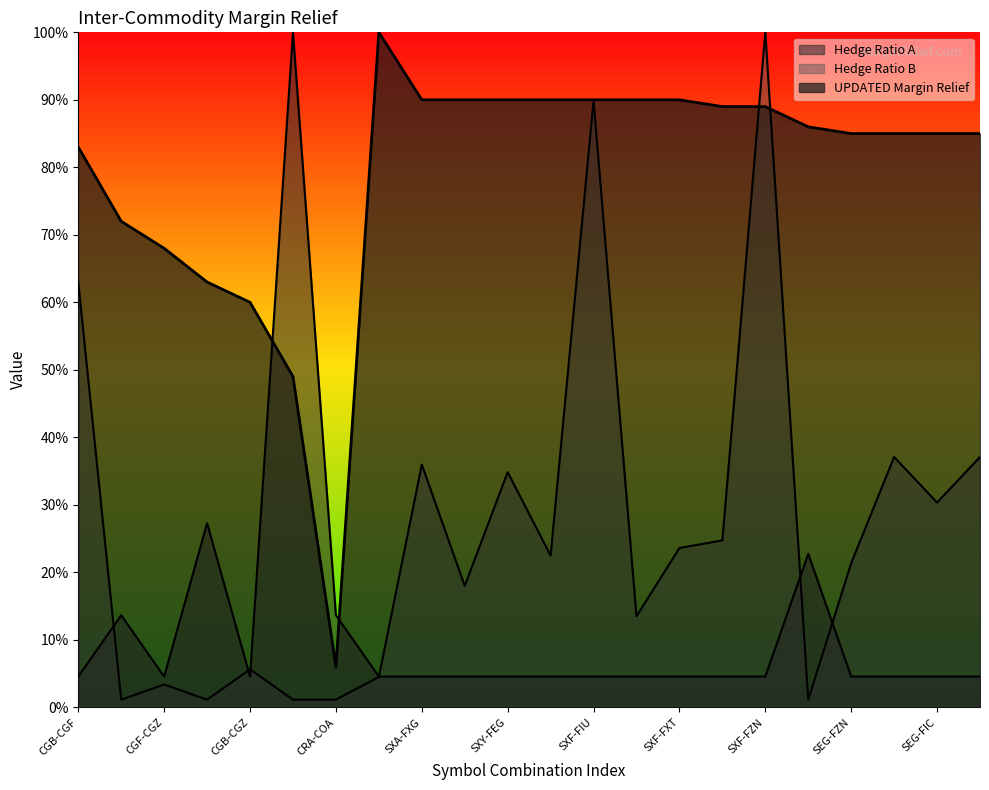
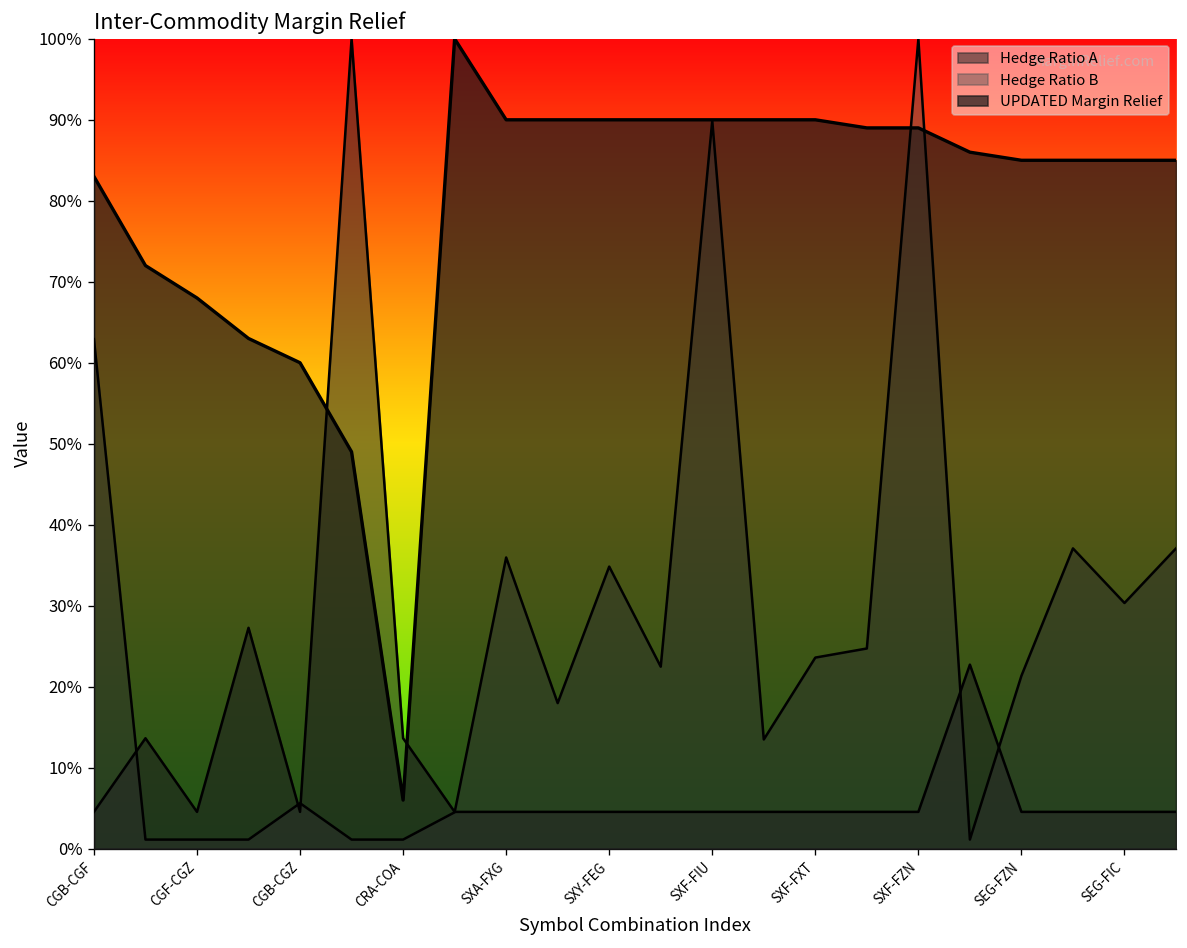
  {
    "Hedge Ratio B": {
      "CGB-CGF": "63%",
-     "CGF-CGZ": "3%",
+     "CGF-CGZ": "1%",
      "CGB-CGZ": "6%",
      "CRA-COA": "1%",
      "SXA-FXG": "36%",
      "SXY-FEG": "35%",
      "SXF-FXT": "24%",
      "SXF-FZN": "100%",
      "SEG-FZN": "21%",
      "SEG-FIC": "30%"
    }
  }
